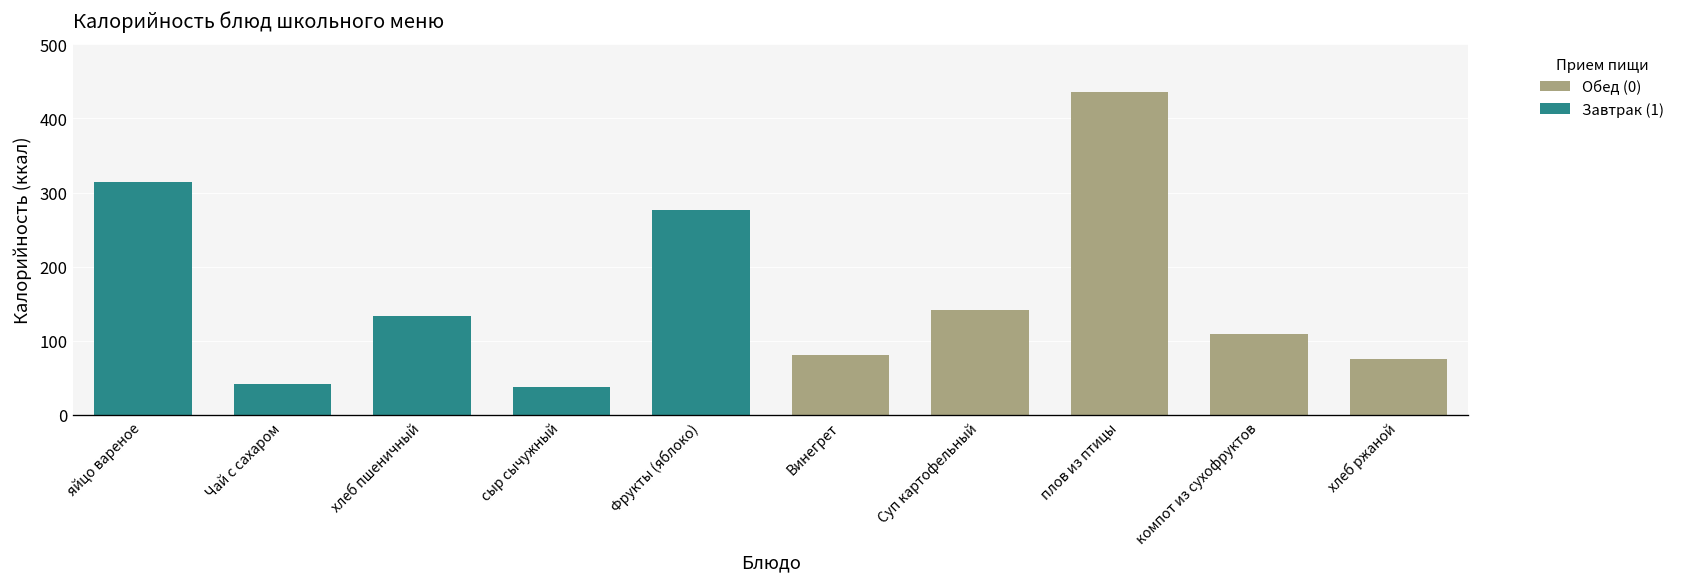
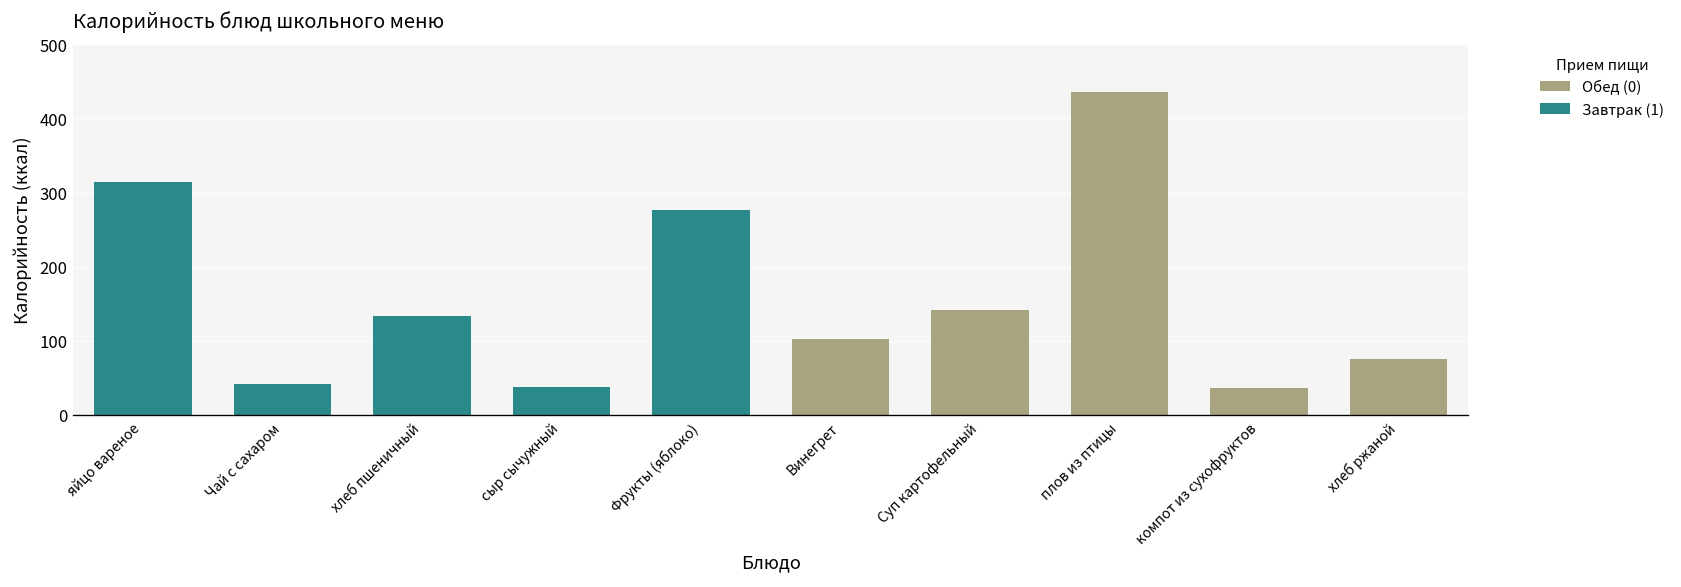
  {
    "яйцо вареное": 310,
    "Чай с сахаром": 40,
    "хлеб пшеничный": 130,
    "сыр сычужный": 40,
    "Фрукты (яблоко)": 280,
-   "Винегрет": 80,
+   "Винегрет": 100,
    "Суп картофельный": 140,
    "плов из птицы": 440,
-   "компот из сухофруктов": 110,
+   "компот из сухофруктов": 40,
    "хлеб ржаной": 80
  }
